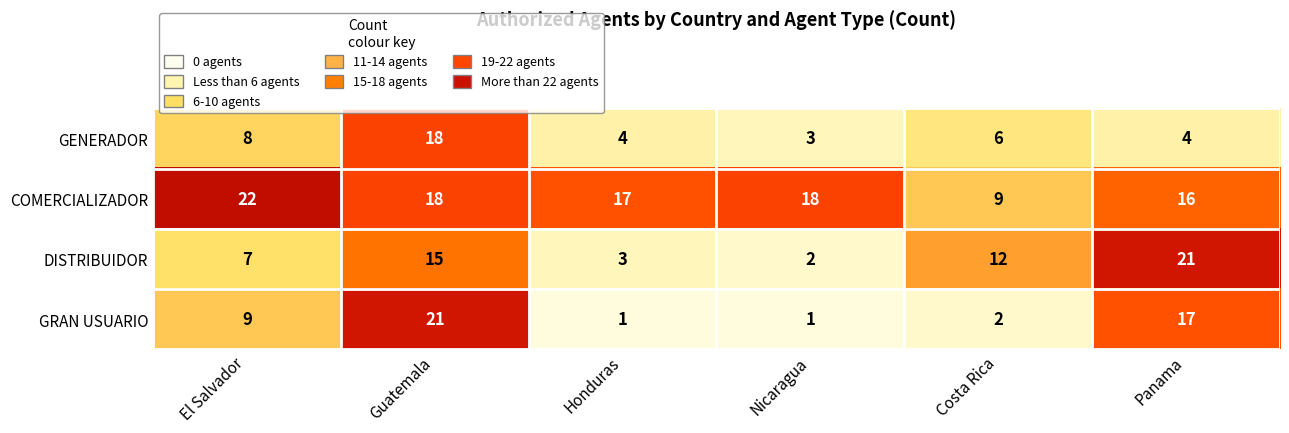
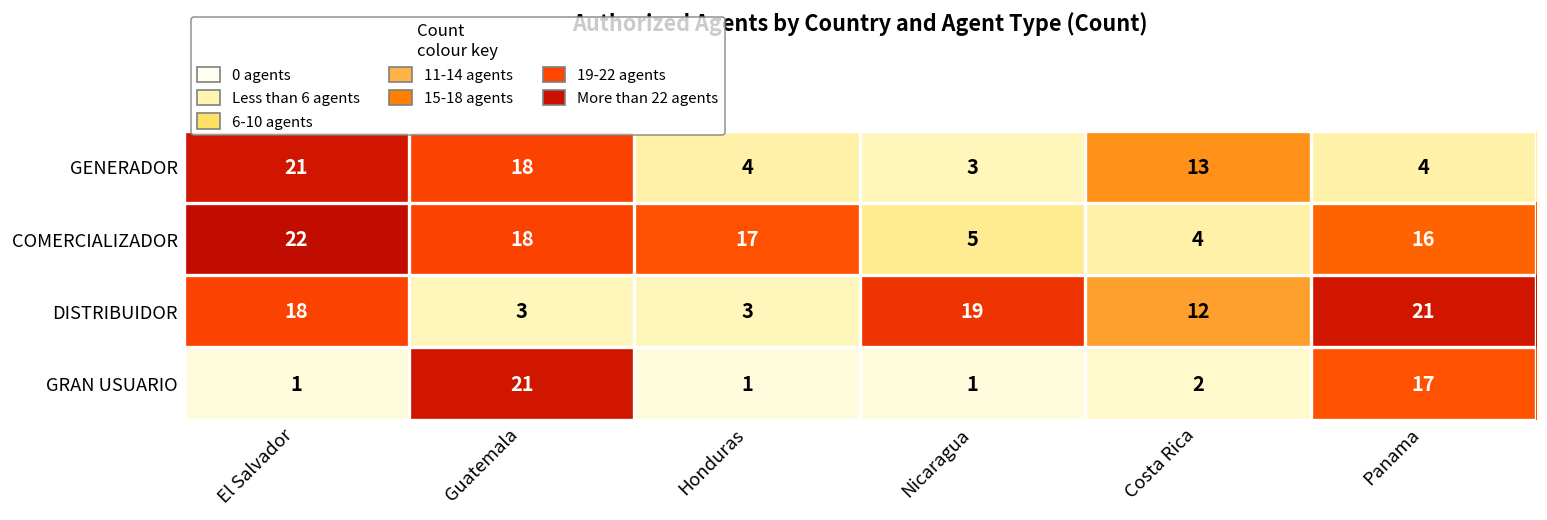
  {
    "GENERADOR": {
-     "El Salvador": 8,
+     "El Salvador": 21,
      "Guatemala": 18,
      "Honduras": 4,
      "Nicaragua": 3,
-     "Costa Rica": 6,
+     "Costa Rica": 13,
      "Panama": 4
    },
    "COMERCIALIZADOR": {
      "El Salvador": 22,
      "Guatemala": 18,
      "Honduras": 17,
-     "Nicaragua": 18,
-     "Costa Rica": 9,
+     "Nicaragua": 5,
+     "Costa Rica": 4,
      "Panama": 16
    },
    "DISTRIBUIDOR": {
-     "El Salvador": 7,
-     "Guatemala": 15,
+     "El Salvador": 18,
+     "Guatemala": 3,
      "Honduras": 3,
-     "Nicaragua": 2,
+     "Nicaragua": 19,
      "Costa Rica": 12,
      "Panama": 21
    },
    "GRAN USUARIO": {
-     "El Salvador": 9,
+     "El Salvador": 1,
      "Guatemala": 21,
      "Honduras": 1,
      "Nicaragua": 1,
      "Costa Rica": 2,
      "Panama": 17
    }
  }
